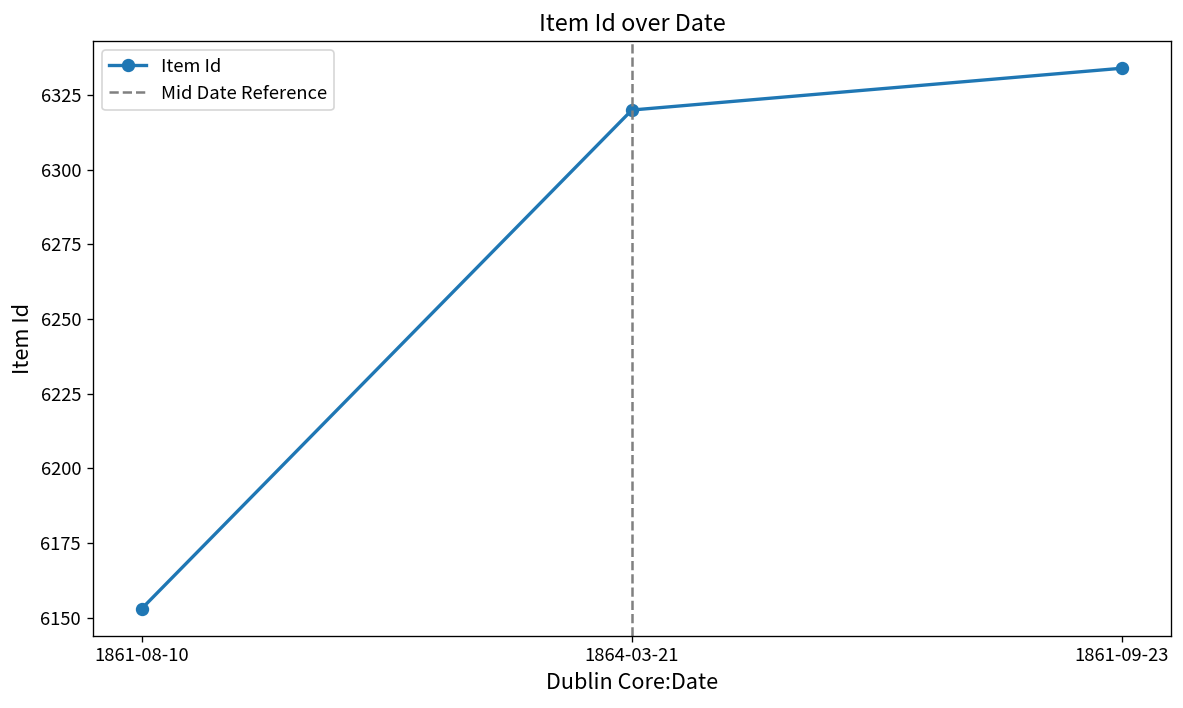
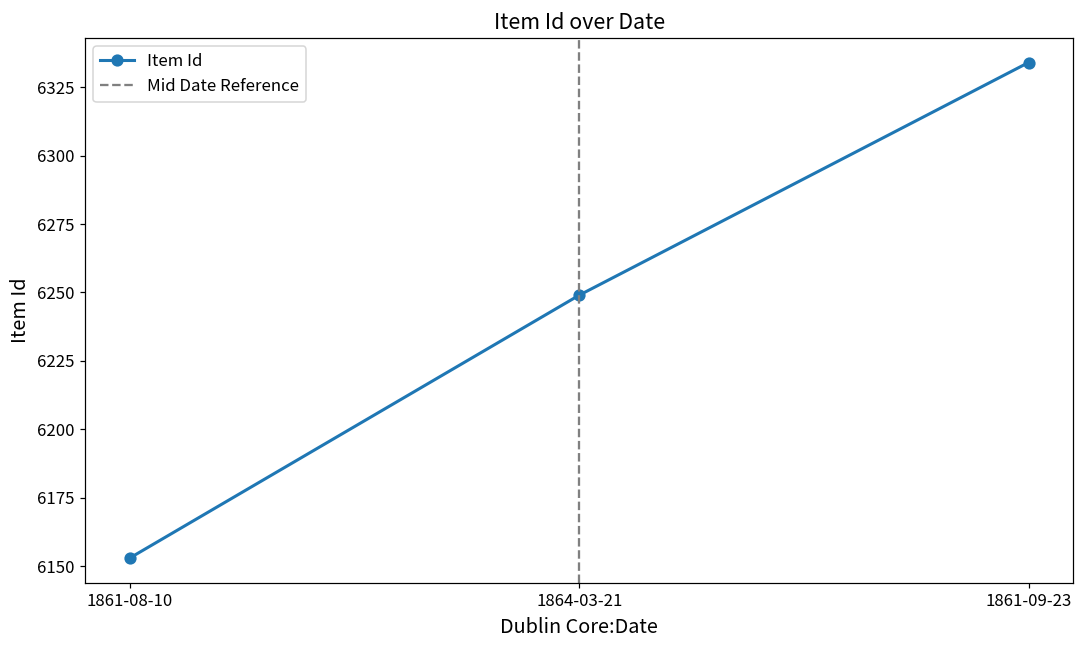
  {
    "1861-08-10": 6153,
-   "1864-03-21": 6320,
+   "1864-03-21": 6249,
    "1861-09-23": 6334
  }
